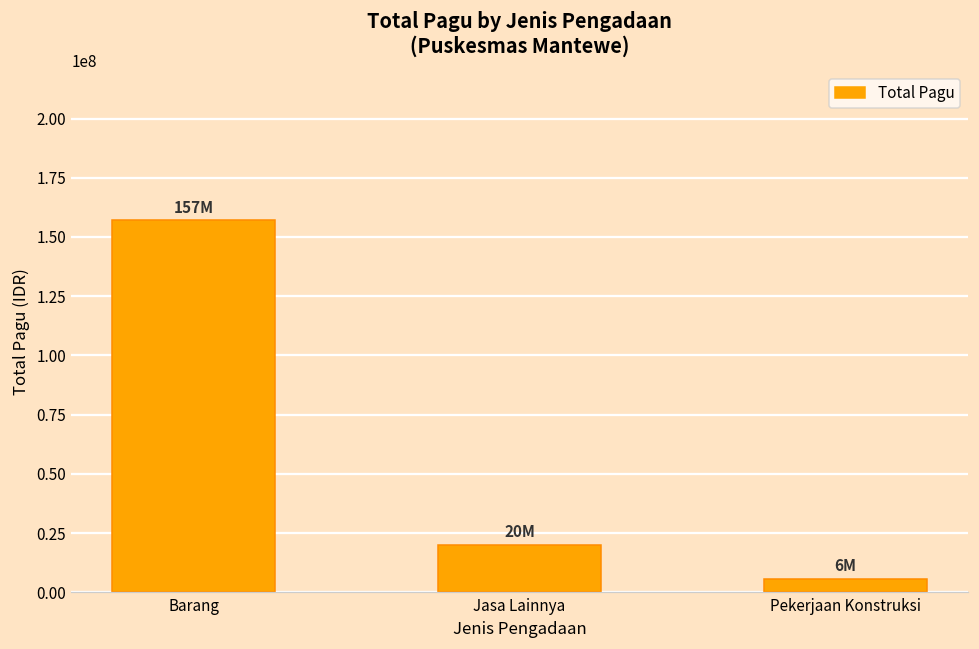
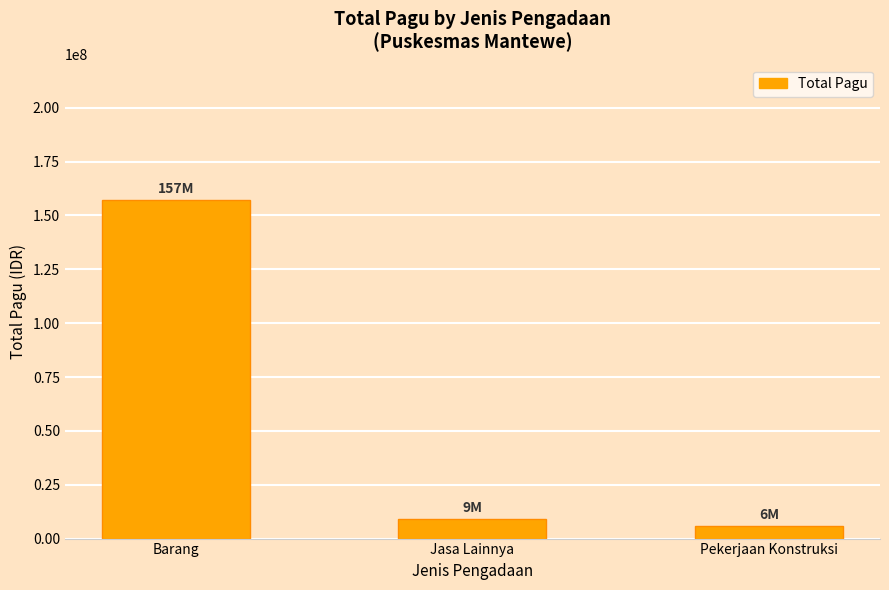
  {
    "Barang": "157M",
-   "Jasa Lainnya": "20M",
+   "Jasa Lainnya": "9M",
    "Pekerjaan Konstruksi": "6M"
  }
